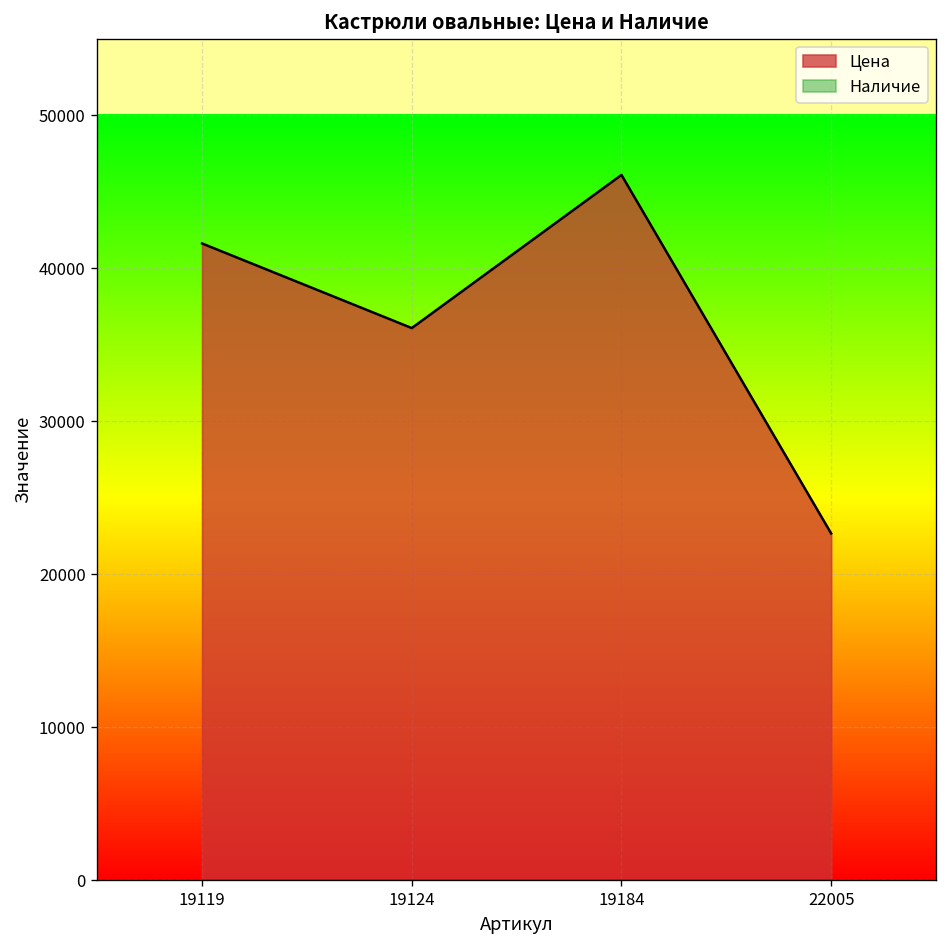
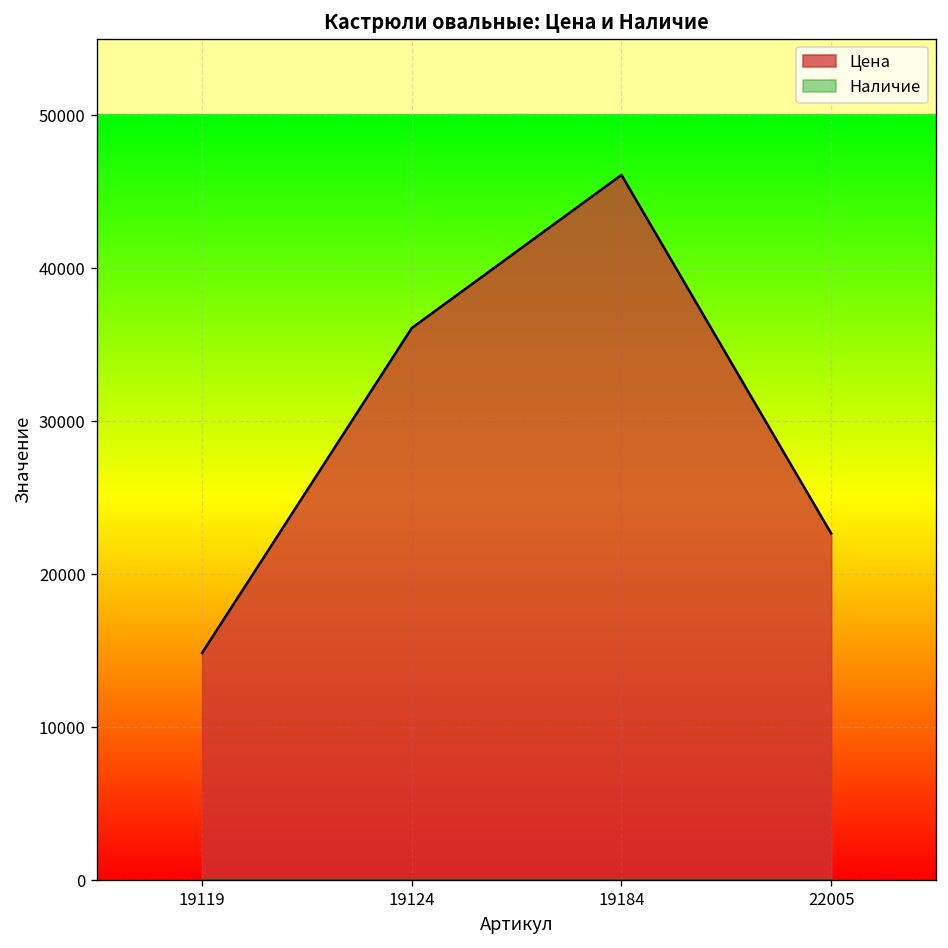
  {
    "Цена": {
-     "19119": 41600,
+     "19119": 14900,
      "19124": 36100,
      "19184": 46100,
      "22005": 22700
    },
    "Наличие": {
      "19119": 0,
      "19124": 0,
      "19184": 0,
      "22005": 0
    }
  }
